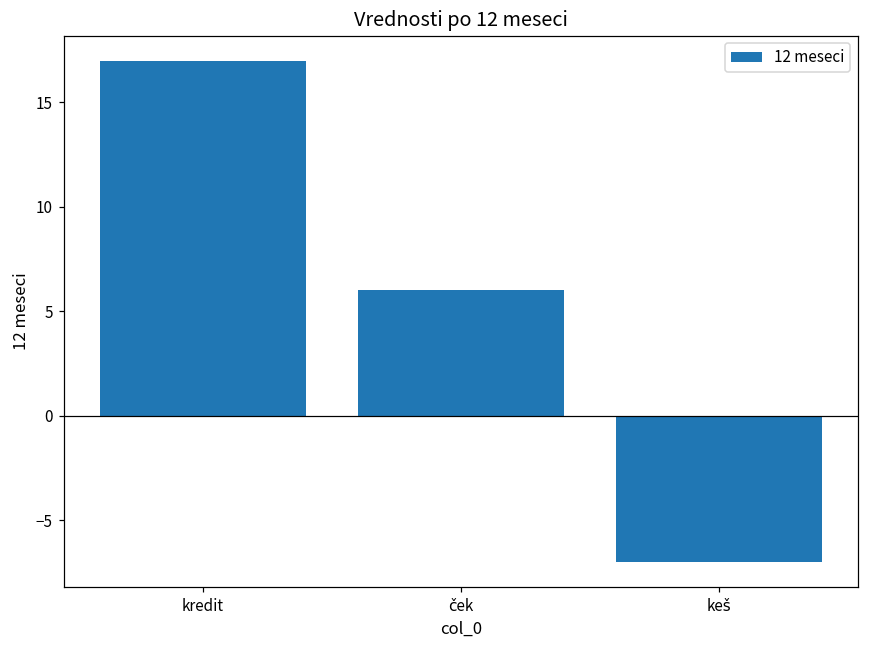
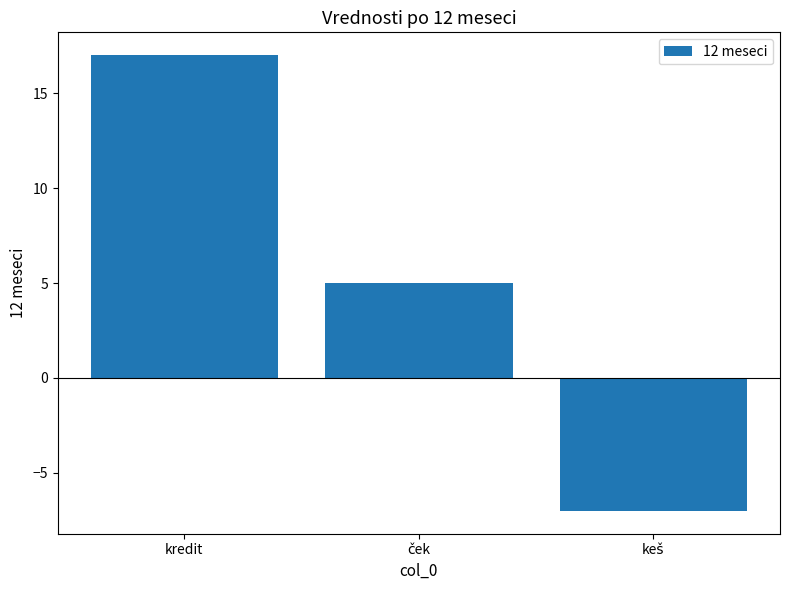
  {
    "kredit": 17,
-   "ček": 6,
+   "ček": 5,
    "keš": -7
  }
